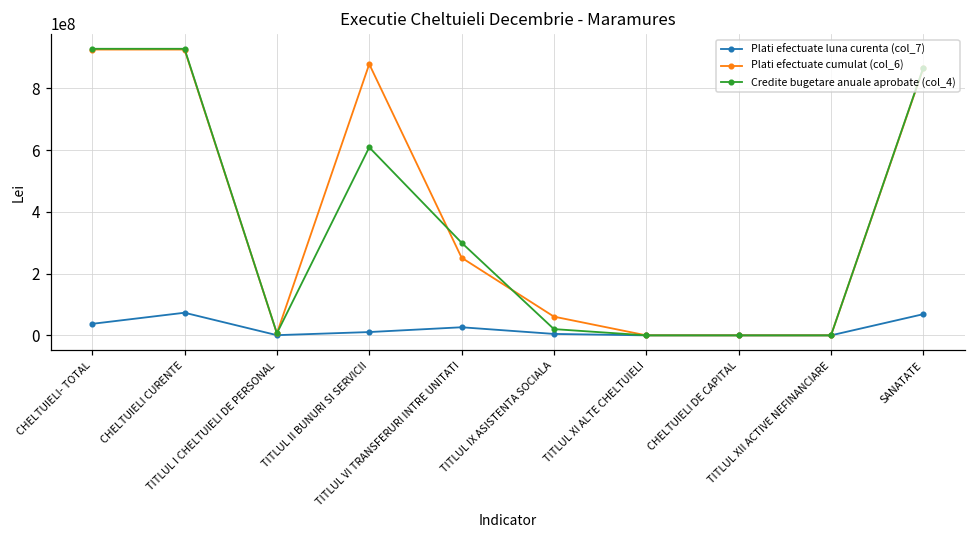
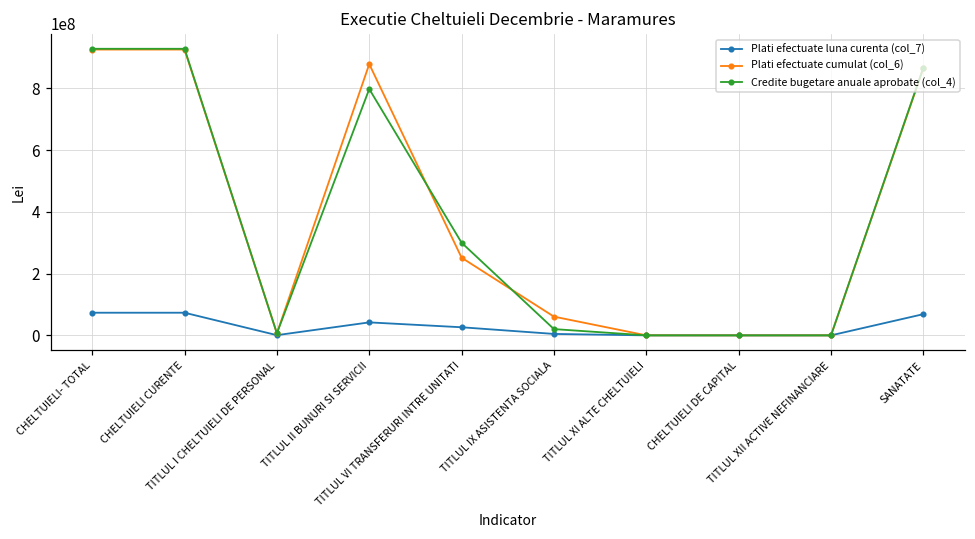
  {
    "Plati efectuate luna curenta (col_7)": {
-     "CHELTUIELI- TOTAL": 40000000,
+     "CHELTUIELI- TOTAL": 70000000,
      "CHELTUIELI CURENTE": 70000000,
-     "TITLUL II BUNURI SI SERVICII": 10000000,
+     "TITLUL II BUNURI SI SERVICII": 40000000,
      "TITLUL VI TRANSFERURI INTRE UNITATI": 30000000,
      "TITLUL IX ASISTENTA SOCIALA": 0,
      "SANATATE": 70000000
    },
    "Plati efectuate cumulat (col_6)": {
      "TITLUL II BUNURI SI SERVICII": 880000000,
      "TITLUL VI TRANSFERURI INTRE UNITATI": 250000000,
      "TITLUL IX ASISTENTA SOCIALA": 60000000
    },
    "Credite bugetare anuale aprobate (col_4)": {
-     "TITLUL II BUNURI SI SERVICII": 610000000,
+     "TITLUL II BUNURI SI SERVICII": 800000000,
      "TITLUL VI TRANSFERURI INTRE UNITATI": 300000000,
      "TITLUL IX ASISTENTA SOCIALA": 20000000
    }
  }
